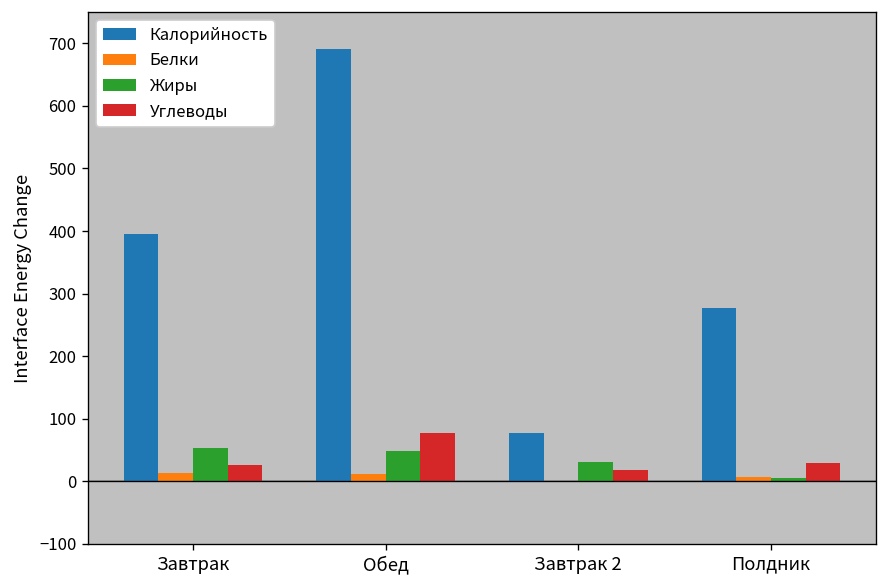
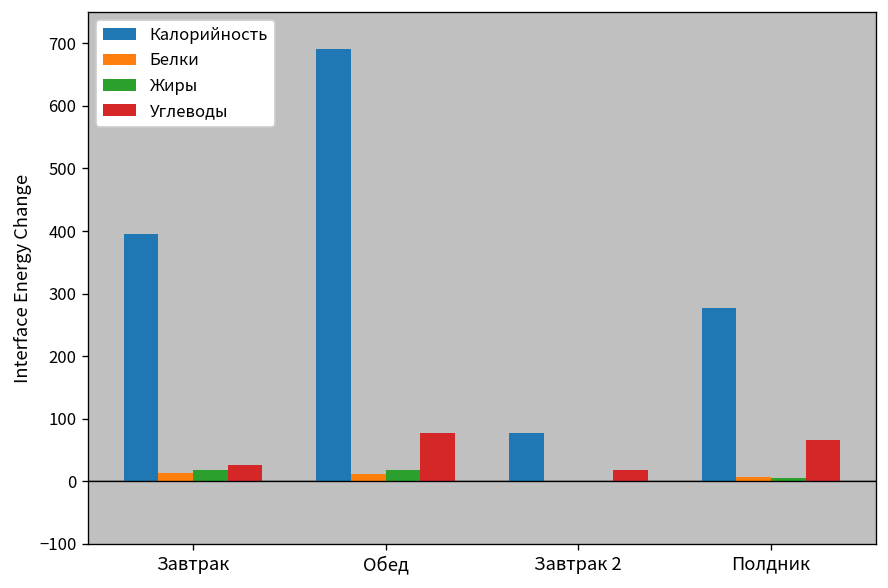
  {
    "Калорийность": {
      "Завтрак": 400,
      "Обед": 690,
      "Завтрак 2": 80,
      "Полдник": 280
    },
    "Белки": {
      "Завтрак": 10,
      "Обед": 10,
      "Полдник": 10
    },
    "Жиры": {
-     "Завтрак": 50,
-     "Обед": 50,
-     "Завтрак 2": 30,
+     "Завтрак": 20,
+     "Обед": 20,
+     "Завтрак 2": 0,
      "Полдник": 10
    },
    "Углеводы": {
      "Завтрак": 30,
      "Обед": 80,
      "Завтрак 2": 20,
-     "Полдник": 30
+     "Полдник": 70
    }
  }
